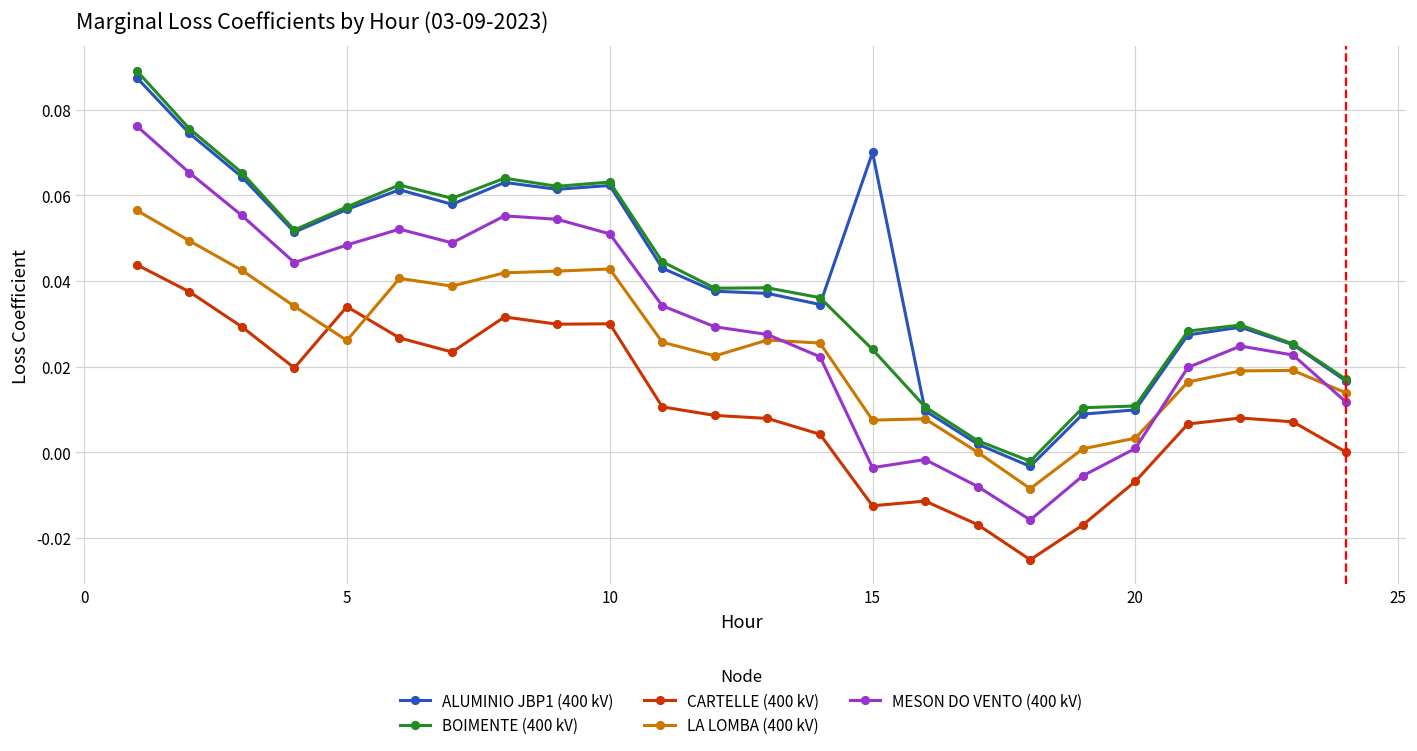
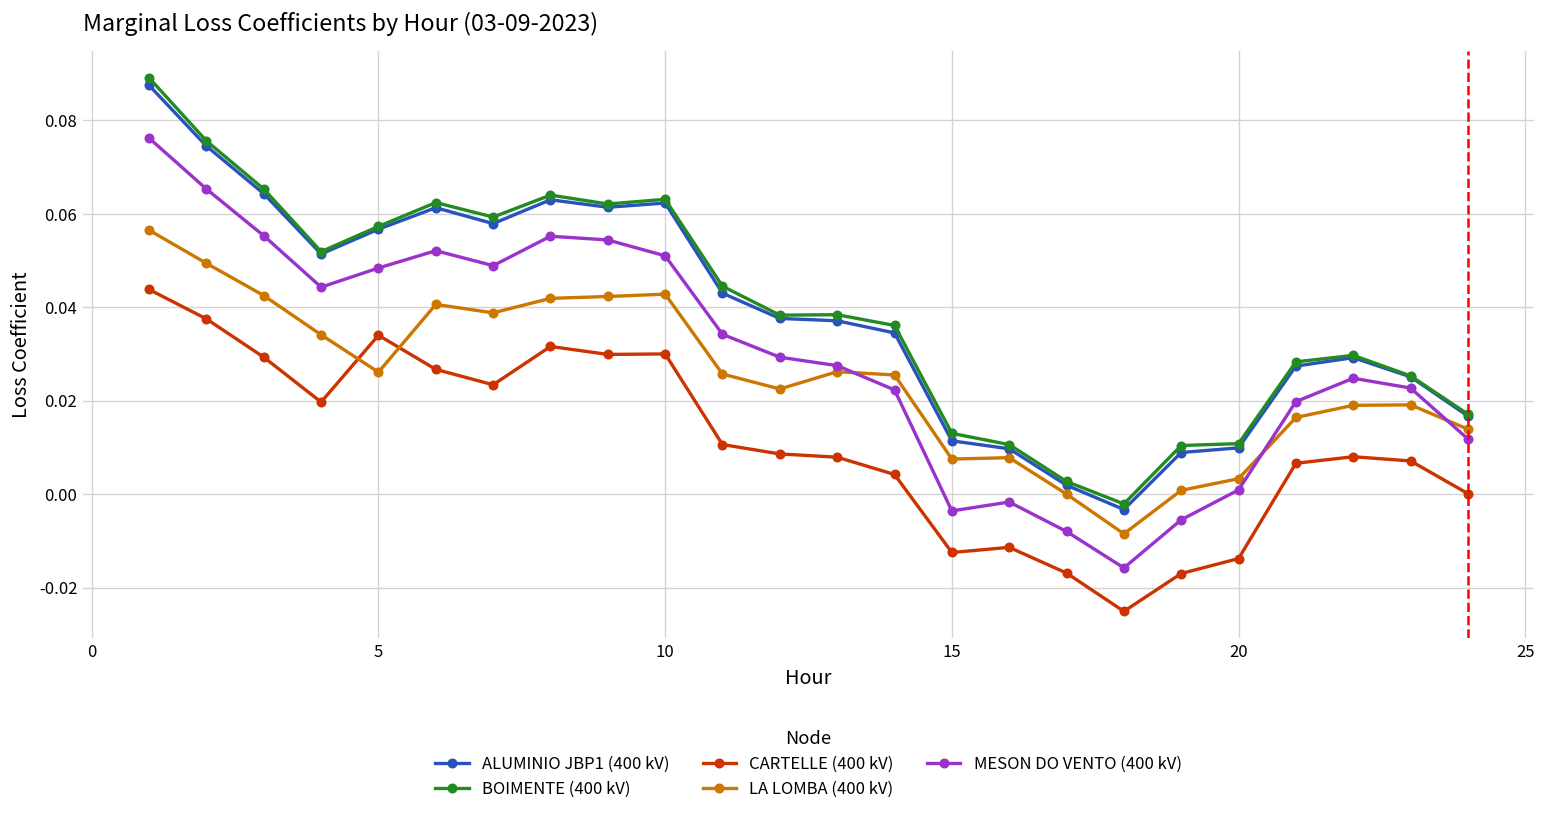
  {
    "ALUMINIO JBP1 (400 kV)": {
      "10": 0.062,
-     "15": 0.070,
+     "15": 0.011,
      "20": 0.010
    },
    "BOIMENTE (400 kV)": {
      "10": 0.063,
-     "15": 0.024,
+     "15": 0.013,
      "20": 0.011
    },
    "CARTELLE (400 kV)": {
      "5": 0.034,
      "10": 0.030,
      "15": -0.013,
-     "20": -0.007
+     "20": -0.014
    },
    "LA LOMBA (400 kV)": {
      "5": 0.026,
      "10": 0.043,
      "15": 0.008,
      "20": 0.003
    },
    "MESON DO VENTO (400 kV)": {
      "5": 0.048,
      "10": 0.051,
      "15": -0.004,
      "20": 0.001
    }
  }
